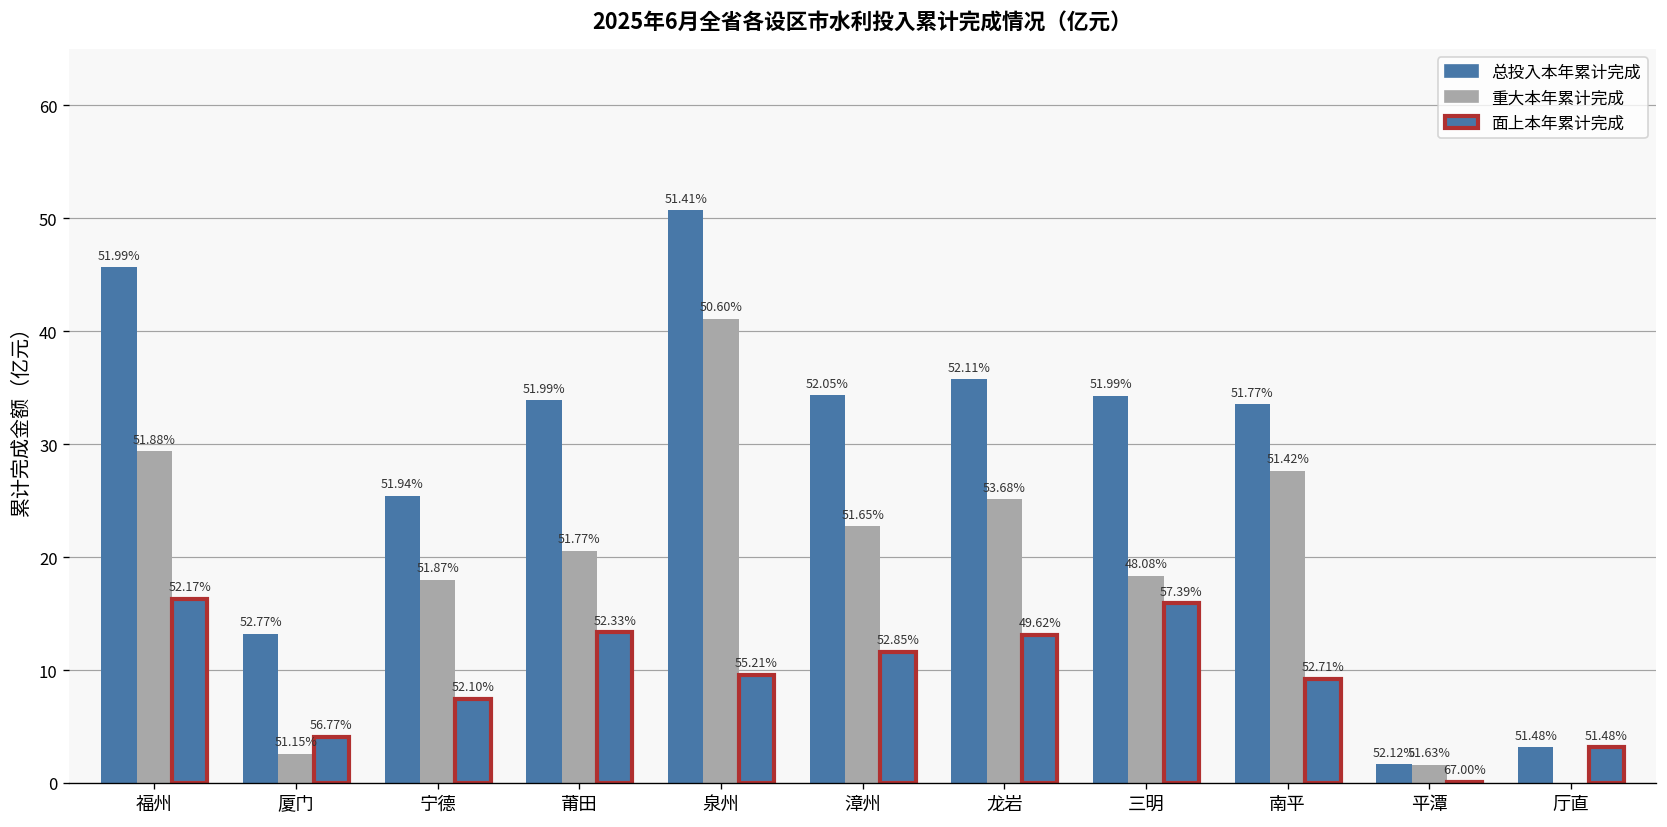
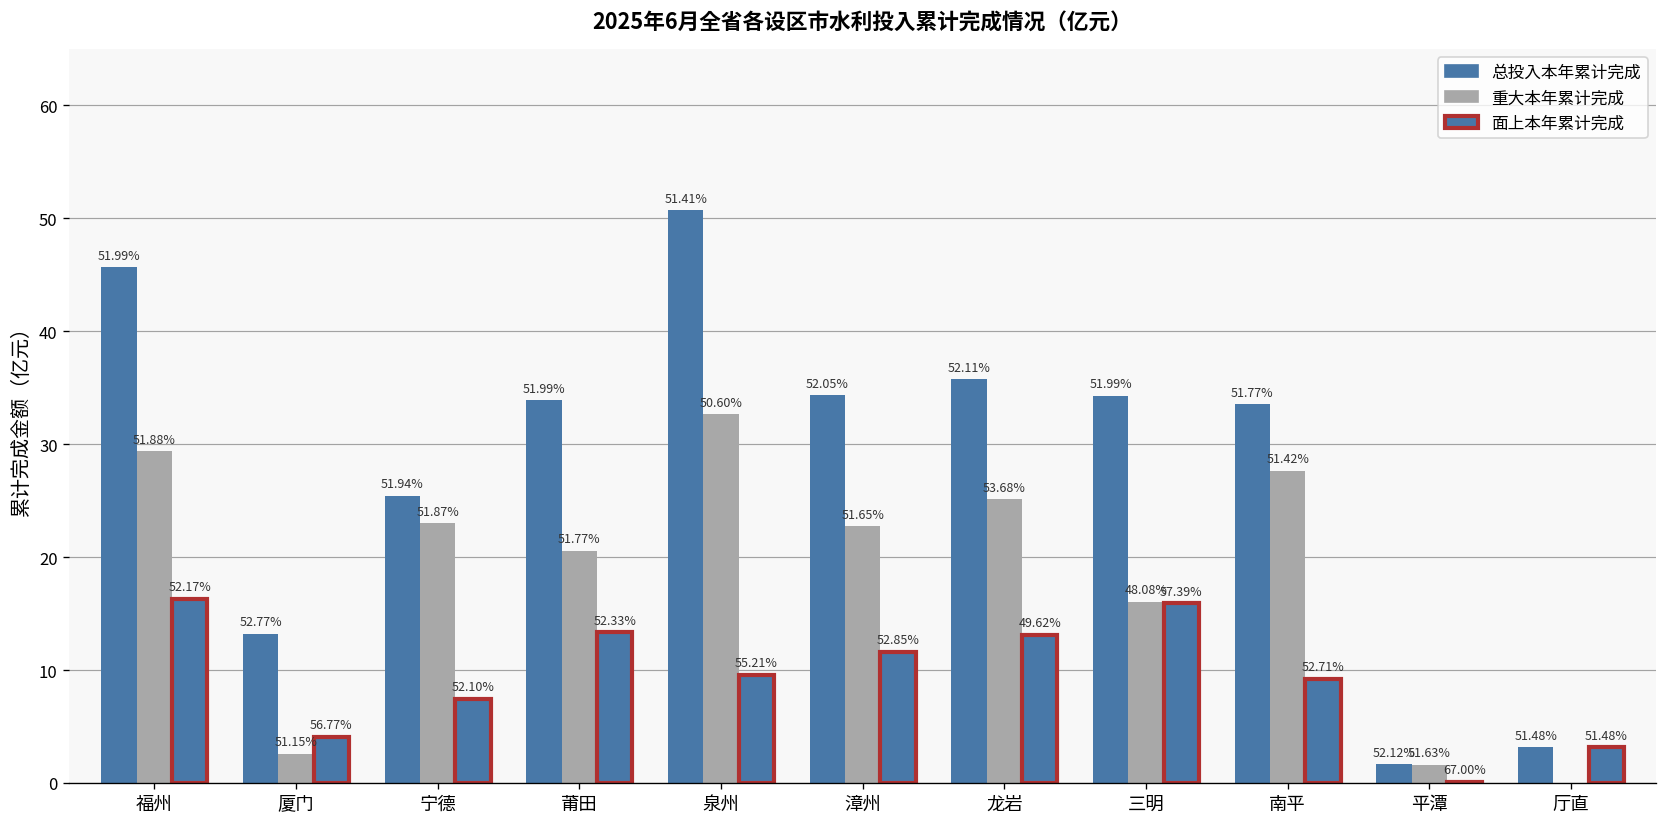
  {
    "重大本年累计完成": {
-     "宁德": 18,
-     "泉州": 41,
-     "三明": 18,
+     "宁德": 23,
+     "泉州": 33,
+     "三明": 16,
      "厅直": 0
    }
  }
